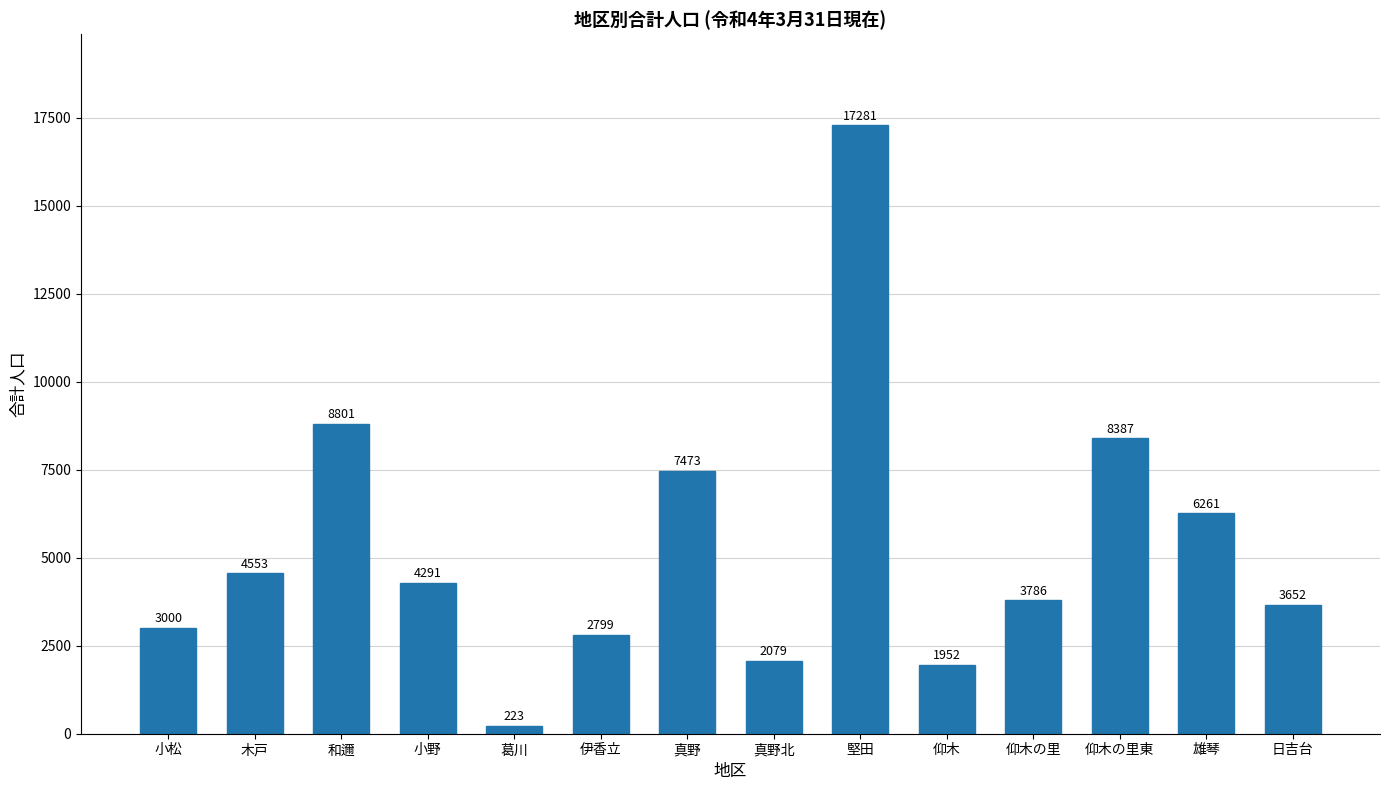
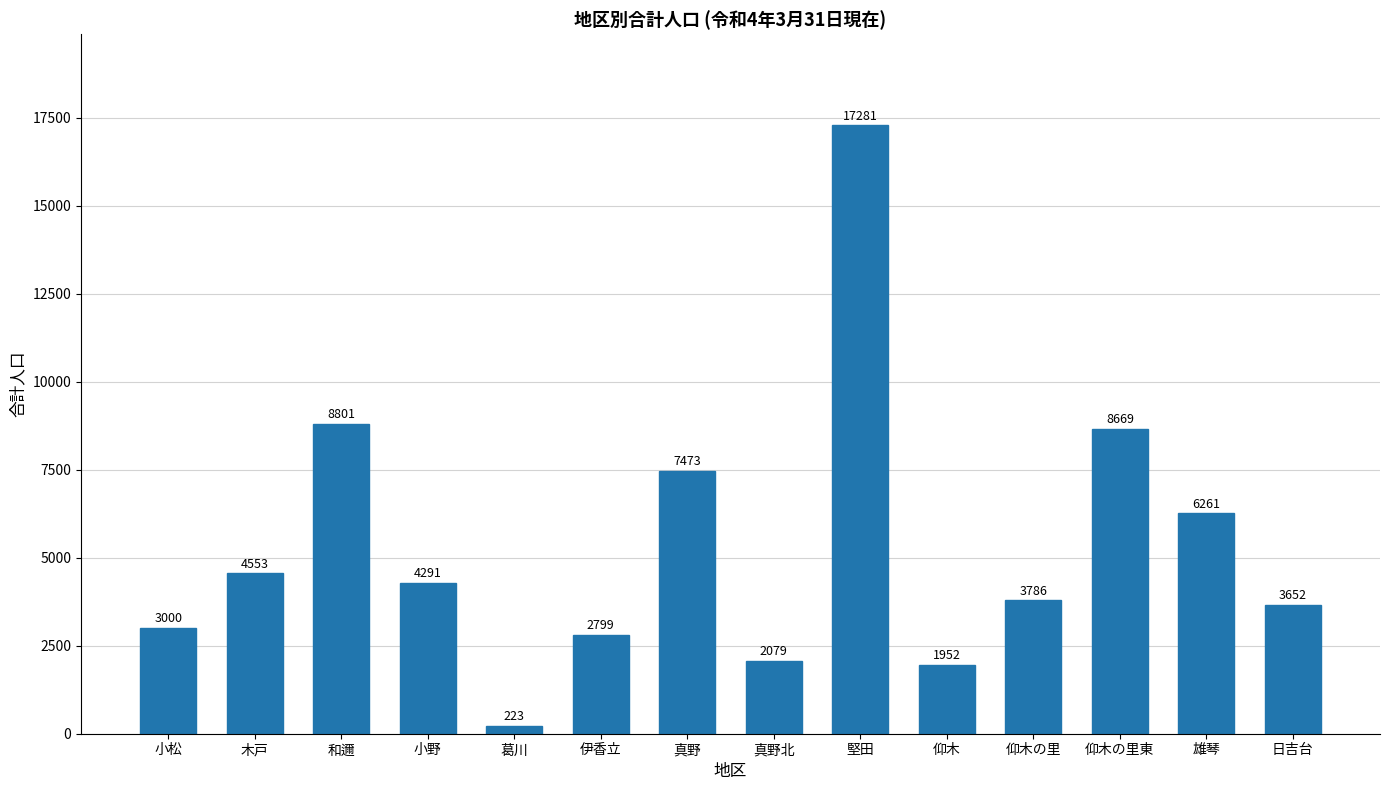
  {
    "小松": 3000,
    "木戸": 4553,
    "和邇": 8801,
    "小野": 4291,
    "葛川": 223,
    "伊香立": 2799,
    "真野": 7473,
    "真野北": 2079,
    "堅田": 17281,
    "仰木": 1952,
    "仰木の里": 3786,
-   "仰木の里東": 8387,
+   "仰木の里東": 8669,
    "雄琴": 6261,
    "日吉台": 3652
  }
